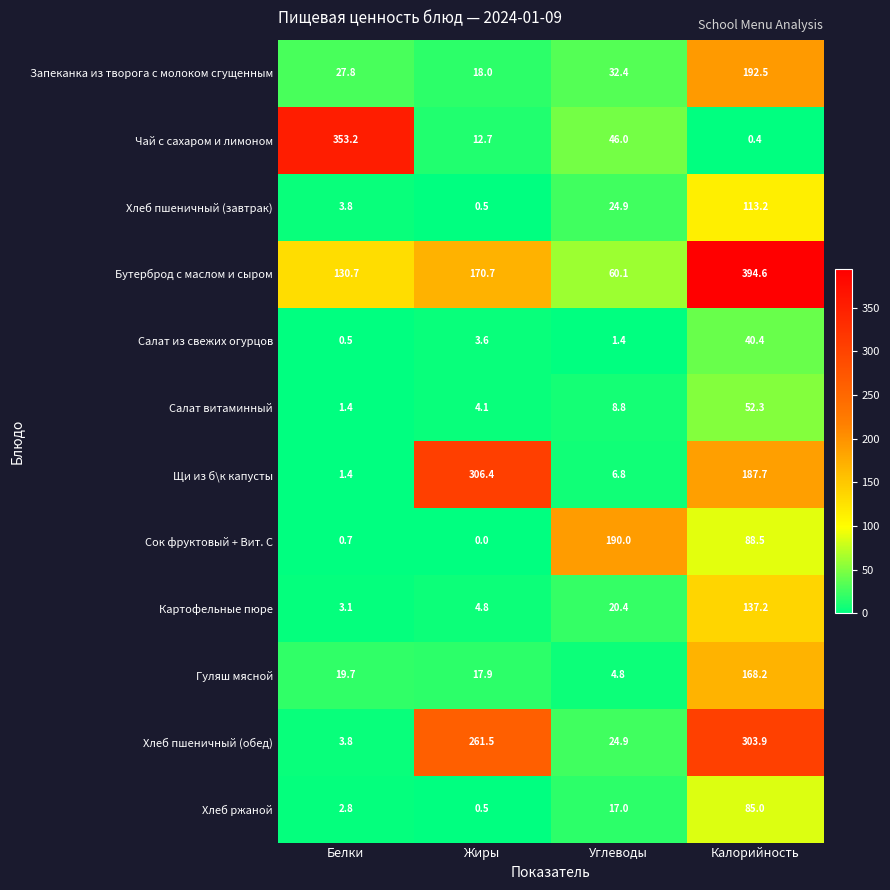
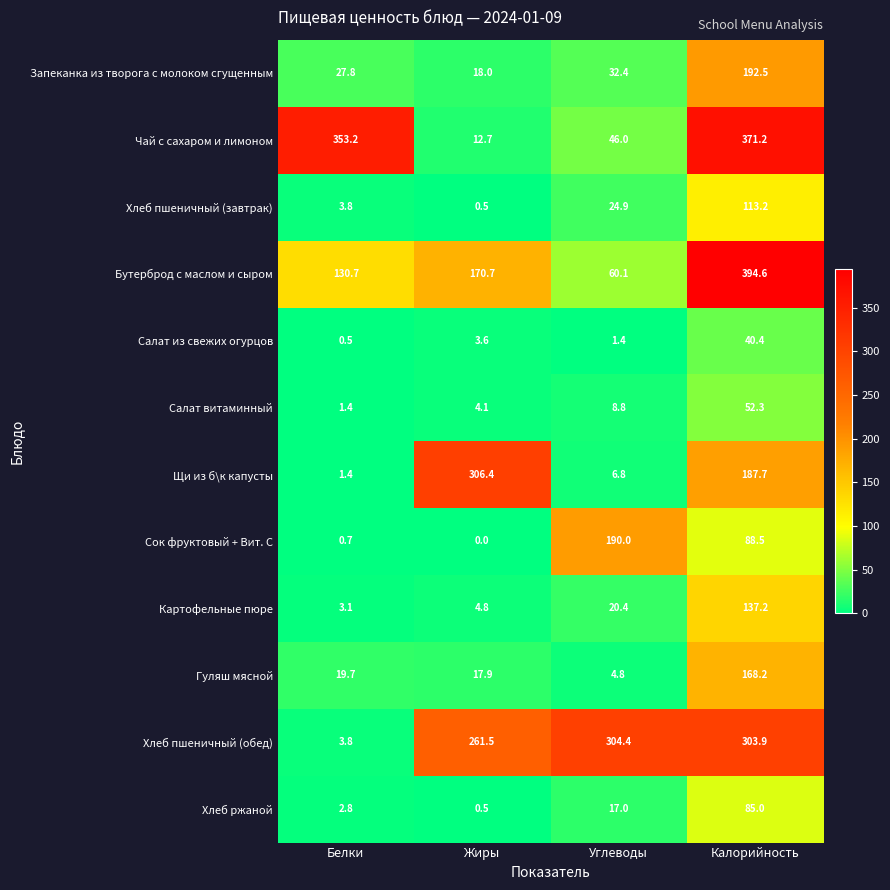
  {
    "Запеканка из творога с молоком сгущенным": {
      "Белки": 27.8,
      "Жиры": 18.0,
      "Углеводы": 32.4,
      "Калорийность": 192.5
    },
    "Чай с сахаром и лимоном": {
      "Белки": 353.2,
      "Жиры": 12.7,
      "Углеводы": 46.0,
-     "Калорийность": 0.4
+     "Калорийность": 371.2
    },
    "Хлеб пшеничный (завтрак)": {
      "Белки": 3.8,
      "Жиры": 0.5,
      "Углеводы": 24.9,
      "Калорийность": 113.2
    },
    "Бутерброд с маслом и сыром": {
      "Белки": 130.7,
      "Жиры": 170.7,
      "Углеводы": 60.1,
      "Калорийность": 394.6
    },
    "Салат из свежих огурцов": {
      "Белки": 0.5,
      "Жиры": 3.6,
      "Углеводы": 1.4,
      "Калорийность": 40.4
    },
    "Салат витаминный": {
      "Белки": 1.4,
      "Жиры": 4.1,
      "Углеводы": 8.8,
      "Калорийность": 52.3
    },
    "Щи из б\\к капусты": {
      "Белки": 1.4,
      "Жиры": 306.4,
      "Углеводы": 6.8,
      "Калорийность": 187.7
    },
    "Сок фруктовый + Вит. С": {
      "Белки": 0.7,
      "Жиры": 0.0,
      "Углеводы": 190.0,
      "Калорийность": 88.5
    },
    "Картофельные пюре": {
      "Белки": 3.1,
      "Жиры": 4.8,
      "Углеводы": 20.4,
      "Калорийность": 137.2
    },
    "Гуляш мясной": {
      "Белки": 19.7,
      "Жиры": 17.9,
      "Углеводы": 4.8,
      "Калорийность": 168.2
    },
    "Хлеб пшеничный (обед)": {
      "Белки": 3.8,
      "Жиры": 261.5,
-     "Углеводы": 24.9,
+     "Углеводы": 304.4,
      "Калорийность": 303.9
    },
    "Хлеб ржаной": {
      "Белки": 2.8,
      "Жиры": 0.5,
      "Углеводы": 17.0,
      "Калорийность": 85.0
    }
  }
